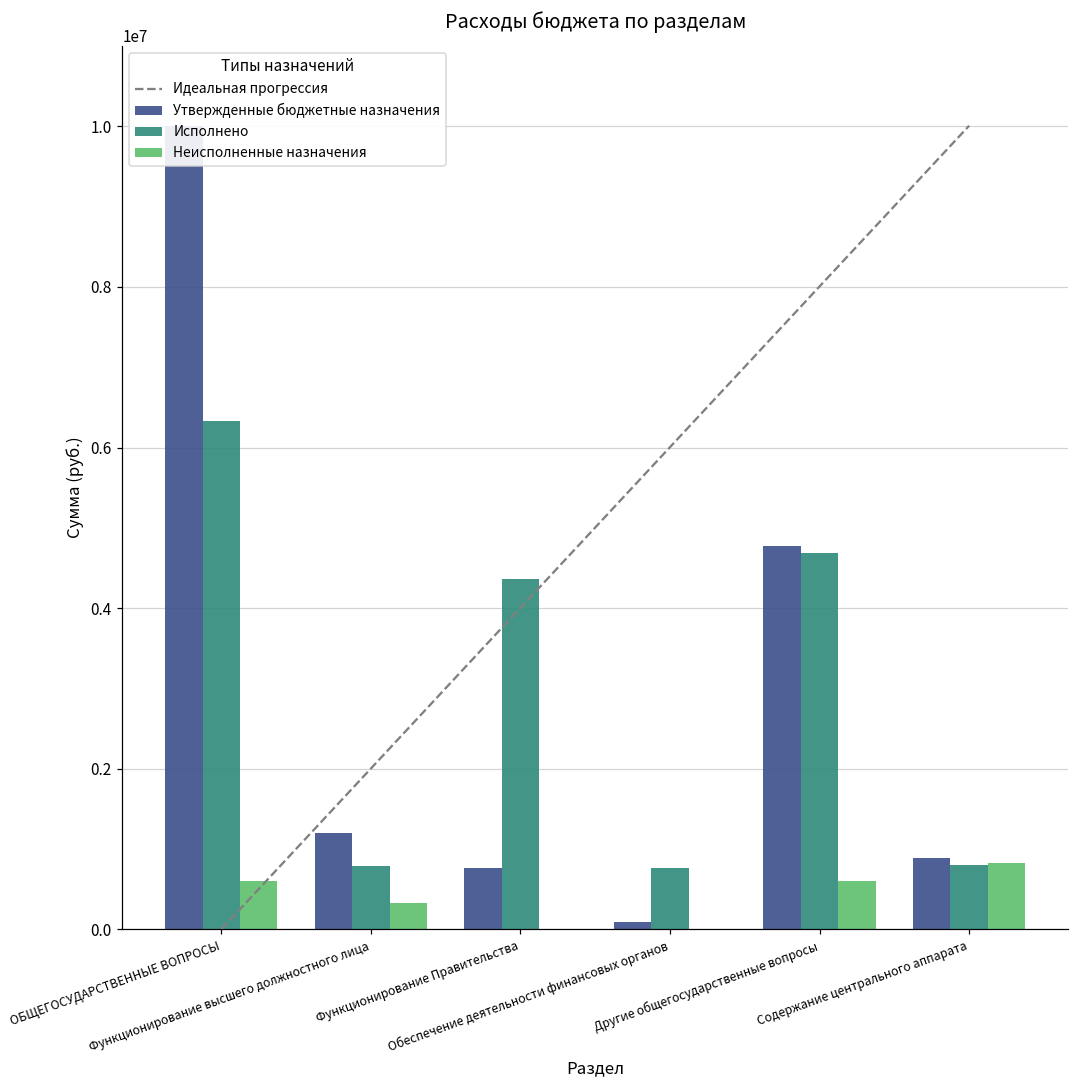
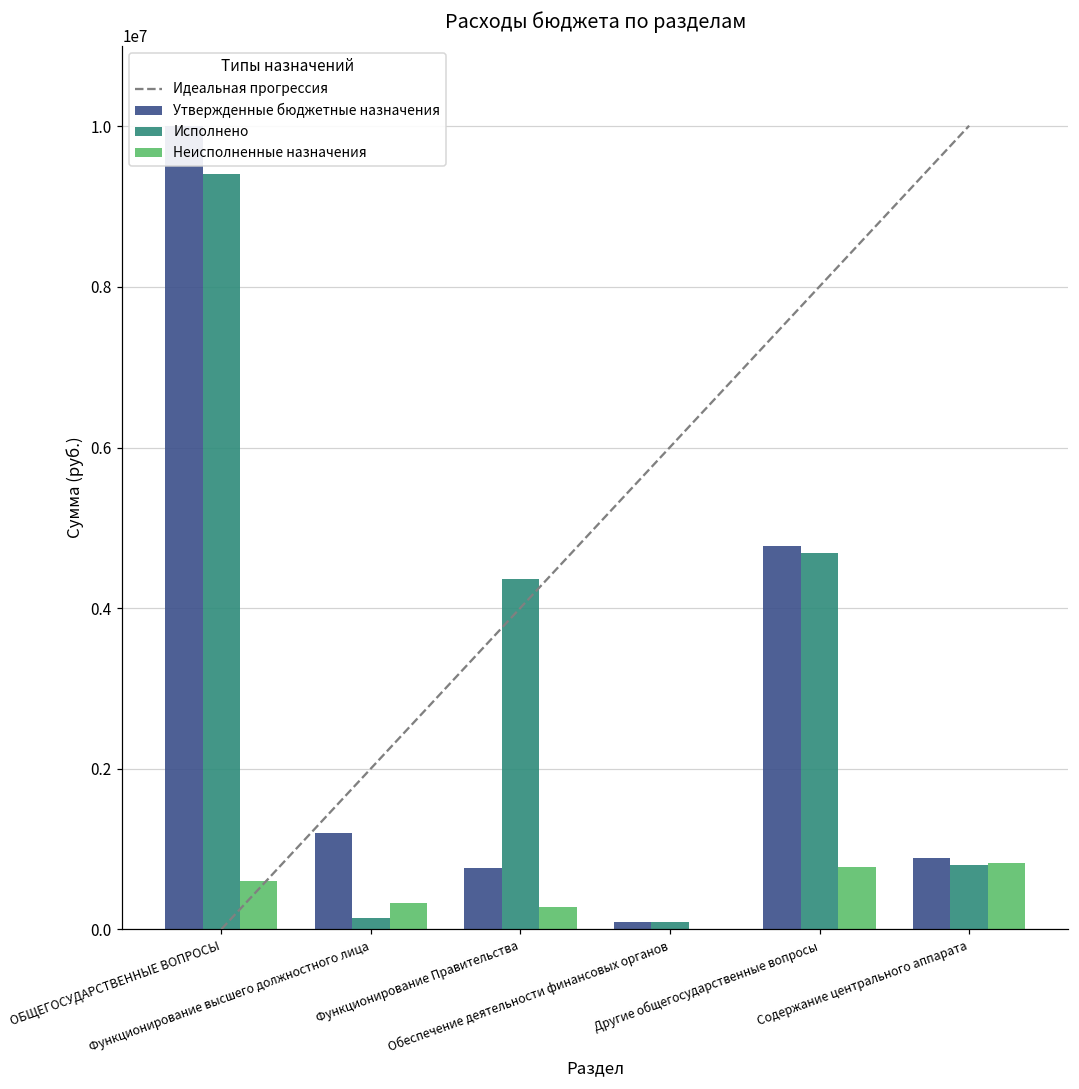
  {
    "Идеальная прогрессия": {
      "ОБЩЕГОСУДАРСТВЕННЫЕ ВОПРОСЫ": 0,
      "Функционирование высшего должностного лица": 2000000,
      "Функционирование Правительства": 4000000,
      "Обеспечение деятельности финансовых органов": 6000000,
      "Другие общегосударственные вопросы": 8000000,
      "Содержание центрального аппарата": 10000000
    },
    "Утвержденные бюджетные назначения": {
      "Функционирование высшего должностного лица": 1200000,
      "Функционирование Правительства": 800000,
      "Обеспечение деятельности финансовых органов": 100000,
      "Другие общегосударственные вопросы": 4800000,
      "Содержание центрального аппарата": 900000
    },
    "Исполнено": {
-     "ОБЩЕГОСУДАРСТВЕННЫЕ ВОПРОСЫ": 6300000,
-     "Функционирование высшего должностного лица": 800000,
+     "ОБЩЕГОСУДАРСТВЕННЫЕ ВОПРОСЫ": 9400000,
+     "Функционирование высшего должностного лица": 100000,
      "Функционирование Правительства": 4400000,
-     "Обеспечение деятельности финансовых органов": 800000,
+     "Обеспечение деятельности финансовых органов": 100000,
      "Другие общегосударственные вопросы": 4700000,
      "Содержание центрального аппарата": 800000
    },
    "Неисполненные назначения": {
      "ОБЩЕГОСУДАРСТВЕННЫЕ ВОПРОСЫ": 600000,
      "Функционирование высшего должностного лица": 300000,
-     "Функционирование Правительства": 0,
+     "Функционирование Правительства": 300000,
      "Обеспечение деятельности финансовых органов": 0,
-     "Другие общегосударственные вопросы": 600000,
+     "Другие общегосударственные вопросы": 800000,
      "Содержание центрального аппарата": 800000
    }
  }
